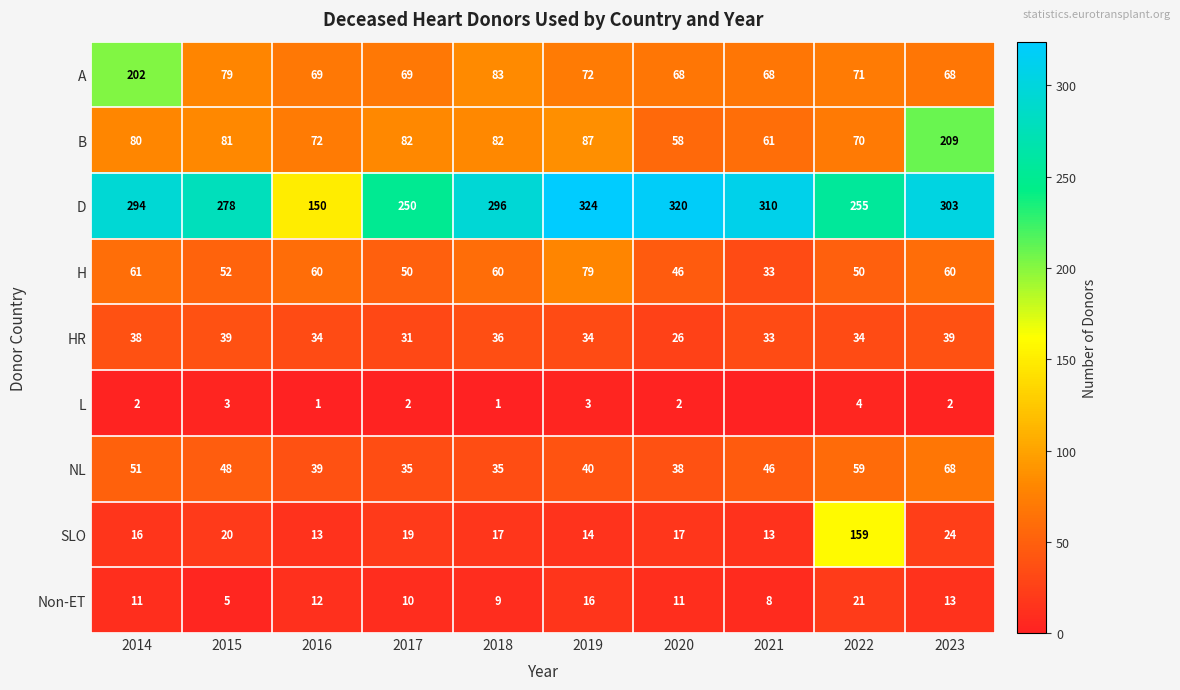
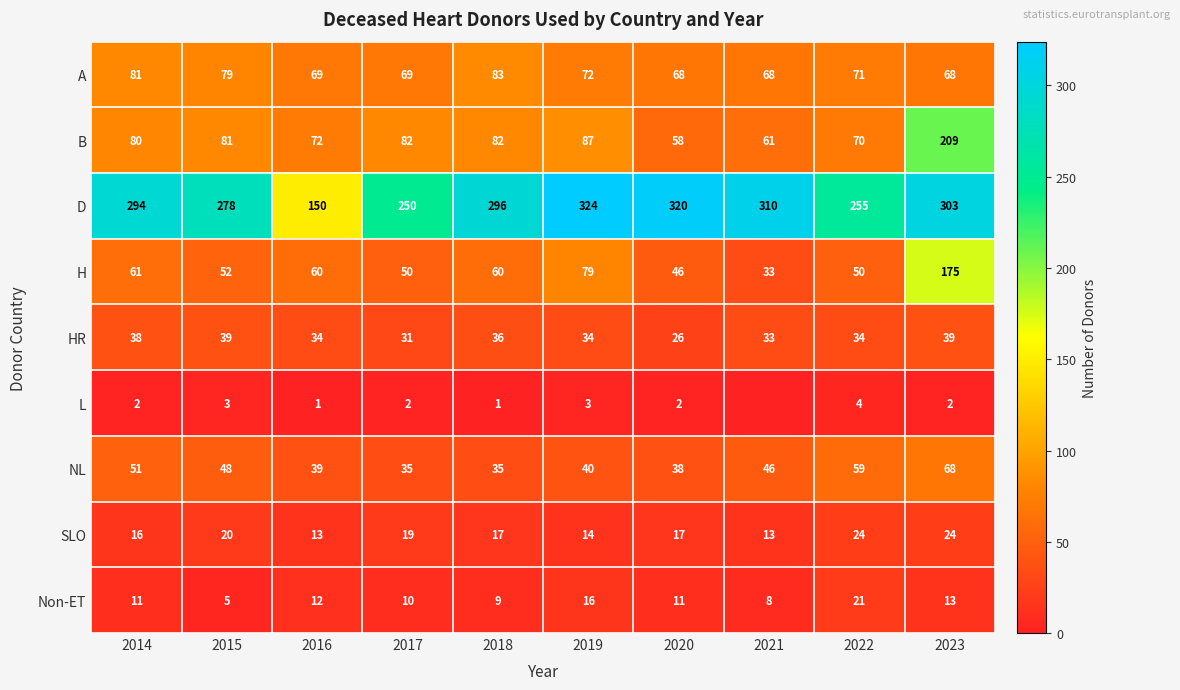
  {
    "A": {
-     "2014": 202,
+     "2014": 81,
      "2015": 79,
      "2016": 69,
      "2017": 69,
      "2018": 83,
      "2019": 72,
      "2020": 68,
      "2021": 68,
      "2022": 71,
      "2023": 68
    },
    "B": {
      "2014": 80,
      "2015": 81,
      "2016": 72,
      "2017": 82,
      "2018": 82,
      "2019": 87,
      "2020": 58,
      "2021": 61,
      "2022": 70,
      "2023": 209
    },
    "D": {
      "2014": 294,
      "2015": 278,
      "2016": 150,
      "2017": 250,
      "2018": 296,
      "2019": 324,
      "2020": 320,
      "2021": 310,
      "2022": 255,
      "2023": 303
    },
    "H": {
      "2014": 61,
      "2015": 52,
      "2016": 60,
      "2017": 50,
      "2018": 60,
      "2019": 79,
      "2020": 46,
      "2021": 33,
      "2022": 50,
-     "2023": 60
+     "2023": 175
    },
    "HR": {
      "2014": 38,
      "2015": 39,
      "2016": 34,
      "2017": 31,
      "2018": 36,
      "2019": 34,
      "2020": 26,
      "2021": 33,
      "2022": 34,
      "2023": 39
    },
    "L": {
      "2014": 2,
      "2015": 3,
      "2016": 1,
      "2017": 2,
      "2018": 1,
      "2019": 3,
      "2020": 2,
      "2022": 4,
      "2023": 2
    },
    "NL": {
      "2014": 51,
      "2015": 48,
      "2016": 39,
      "2017": 35,
      "2018": 35,
      "2019": 40,
      "2020": 38,
      "2021": 46,
      "2022": 59,
      "2023": 68
    },
    "SLO": {
      "2014": 16,
      "2015": 20,
      "2016": 13,
      "2017": 19,
      "2018": 17,
      "2019": 14,
      "2020": 17,
      "2021": 13,
-     "2022": 159,
+     "2022": 24,
      "2023": 24
    },
    "Non-ET": {
      "2014": 11,
      "2015": 5,
      "2016": 12,
      "2017": 10,
      "2018": 9,
      "2019": 16,
      "2020": 11,
      "2021": 8,
      "2022": 21,
      "2023": 13
    }
  }
